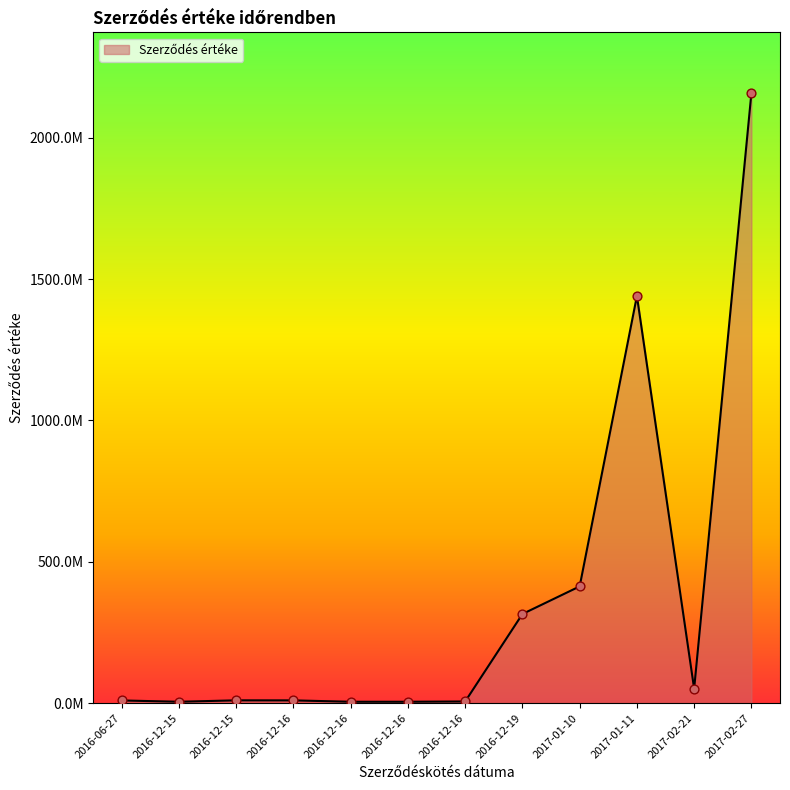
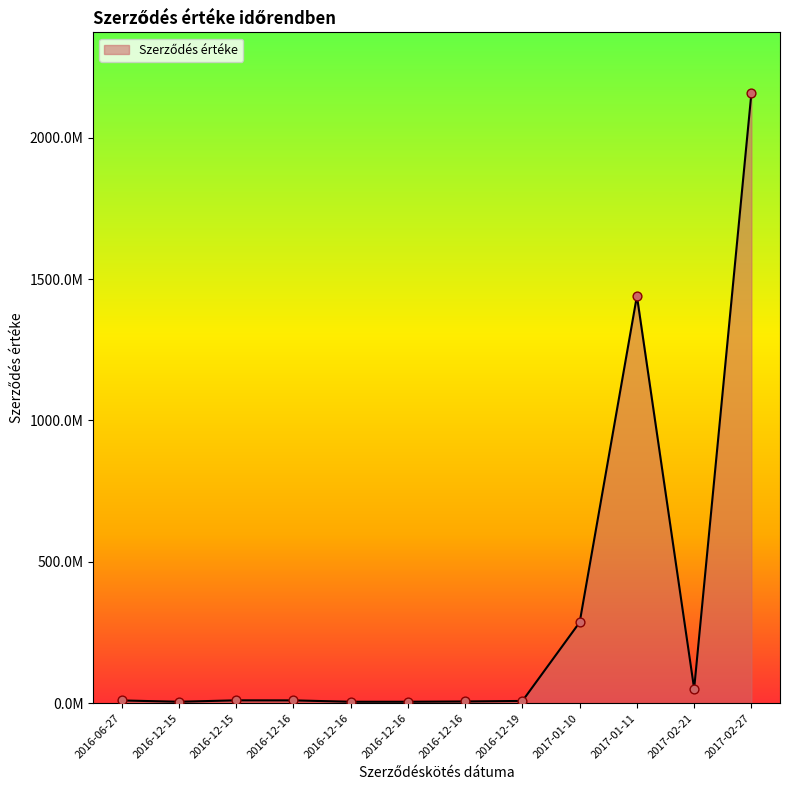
  {
    "2016-06-27": 10000000,
-   "2016-12-19": 320000000,
-   "2017-01-10": 410000000,
+   "2016-12-19": 10000000,
+   "2017-01-10": 290000000,
    "2017-01-11": 1440000000,
    "2017-02-21": 50000000,
    "2017-02-27": 2160000000
  }
